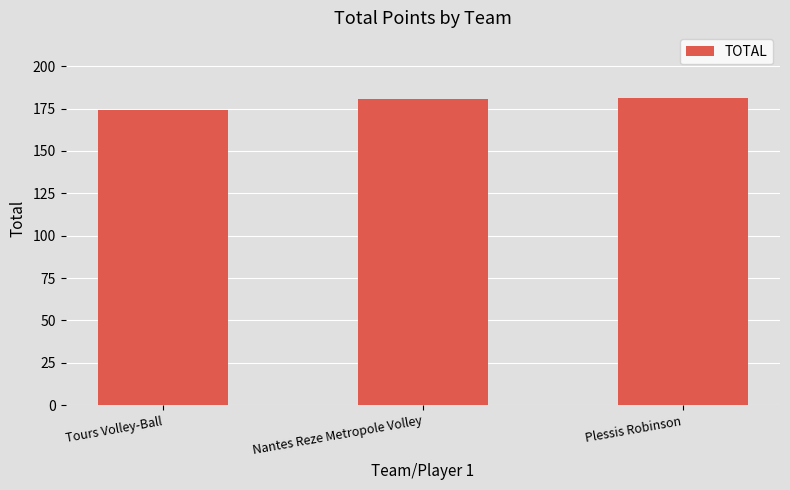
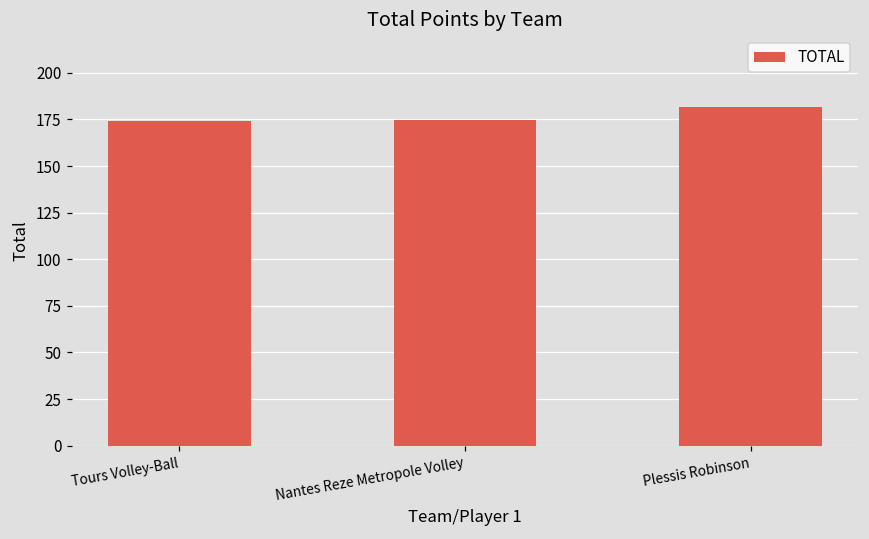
  {
    "Tours Volley-Ball": 174,
-   "Nantes Reze Metropole Volley": 181,
+   "Nantes Reze Metropole Volley": 175,
    "Plessis Robinson": 182
  }
